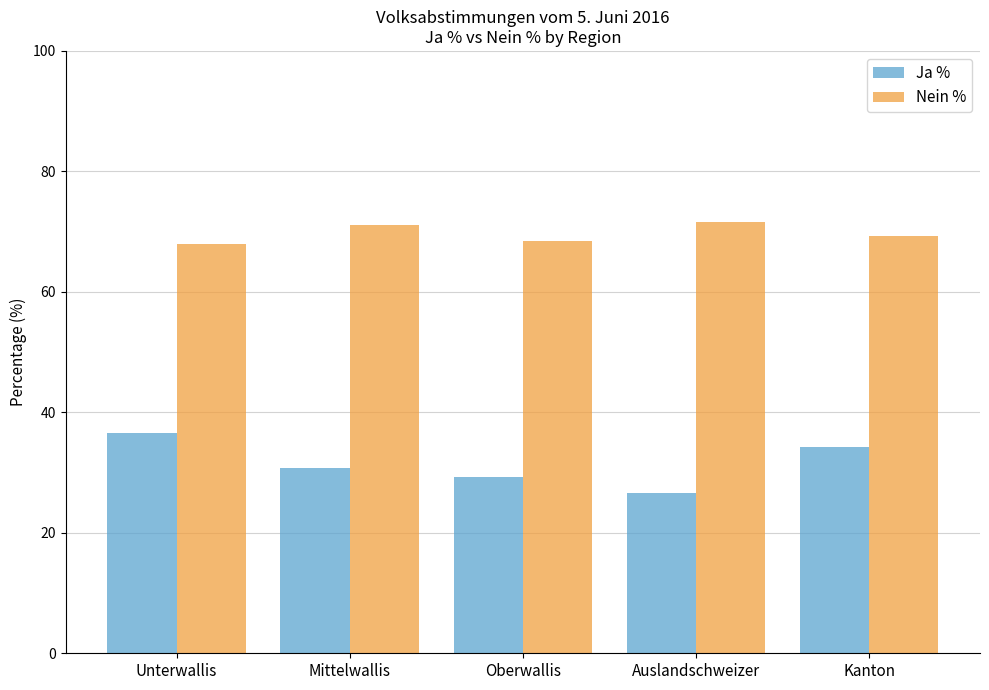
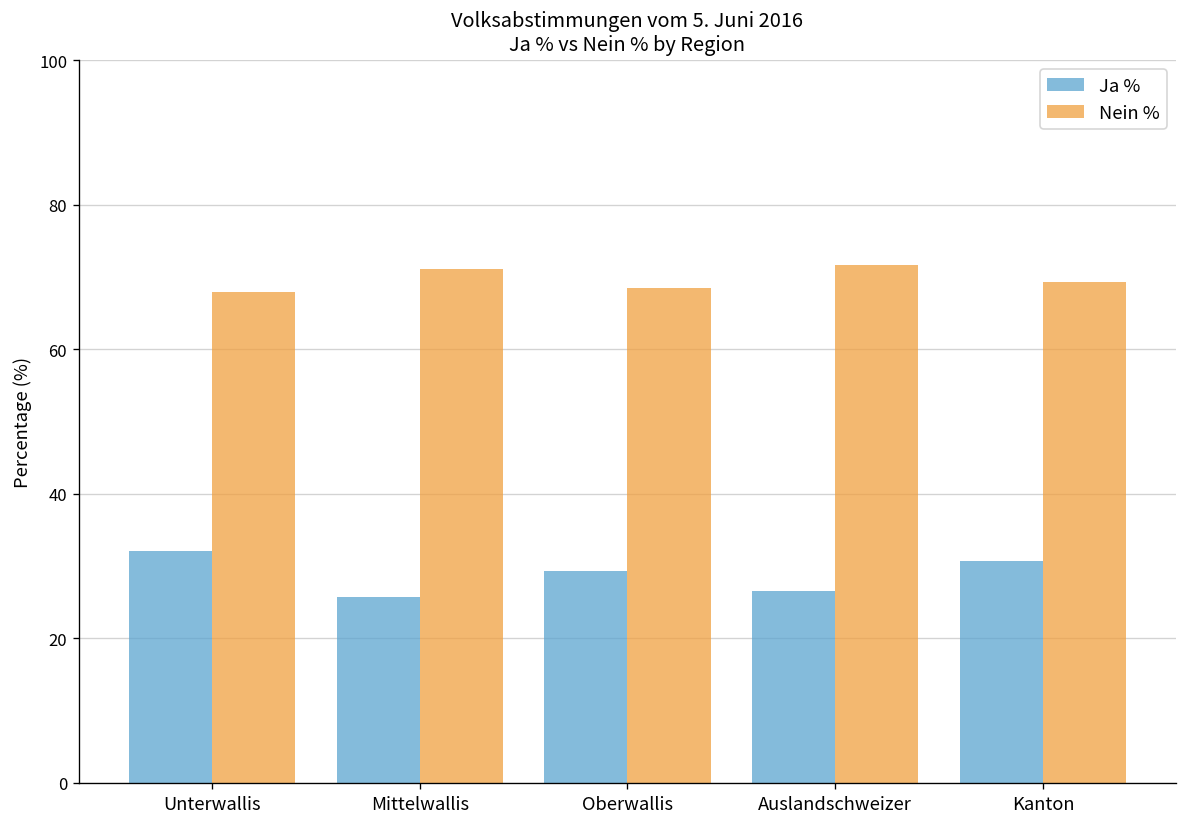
  {
    "Ja %": {
-     "Unterwallis": 37,
-     "Mittelwallis": 31,
+     "Unterwallis": 32,
+     "Mittelwallis": 26,
      "Oberwallis": 29,
      "Auslandschweizer": 27,
-     "Kanton": 34
+     "Kanton": 31
    },
    "Nein %": {
      "Unterwallis": 68,
      "Mittelwallis": 71,
      "Oberwallis": 68,
      "Auslandschweizer": 72,
      "Kanton": 69
    }
  }
